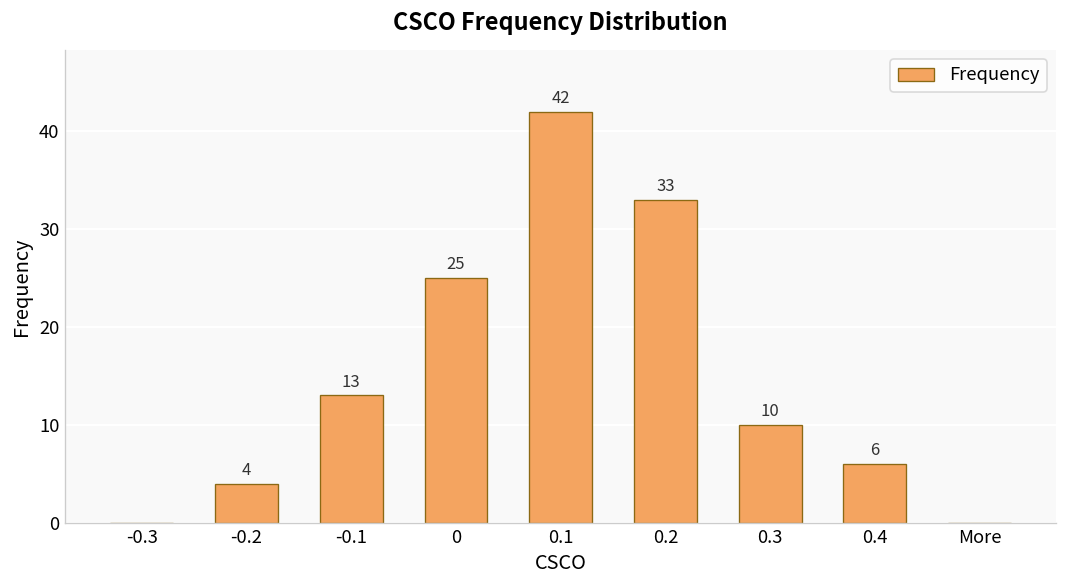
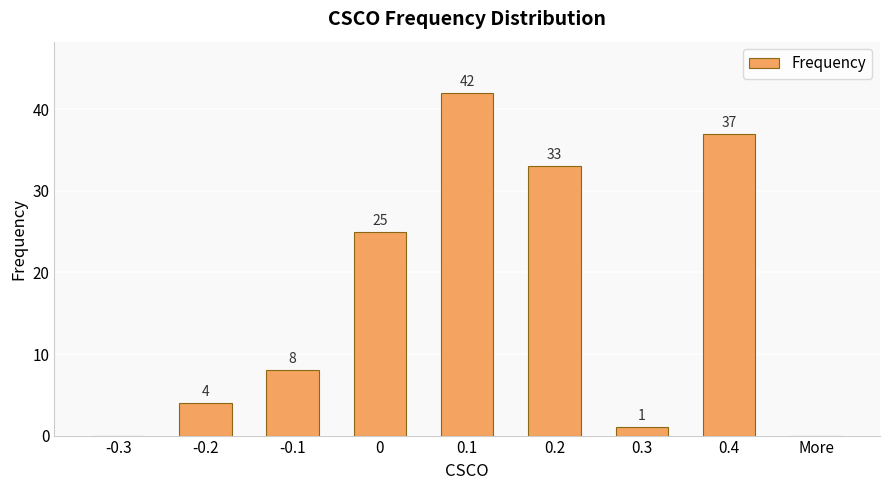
  {
    "-0.2": 4,
-   "-0.1": 13,
+   "-0.1": 8,
    "0": 25,
    "0.1": 42,
    "0.2": 33,
-   "0.3": 10,
-   "0.4": 6
+   "0.3": 1,
+   "0.4": 37
  }
